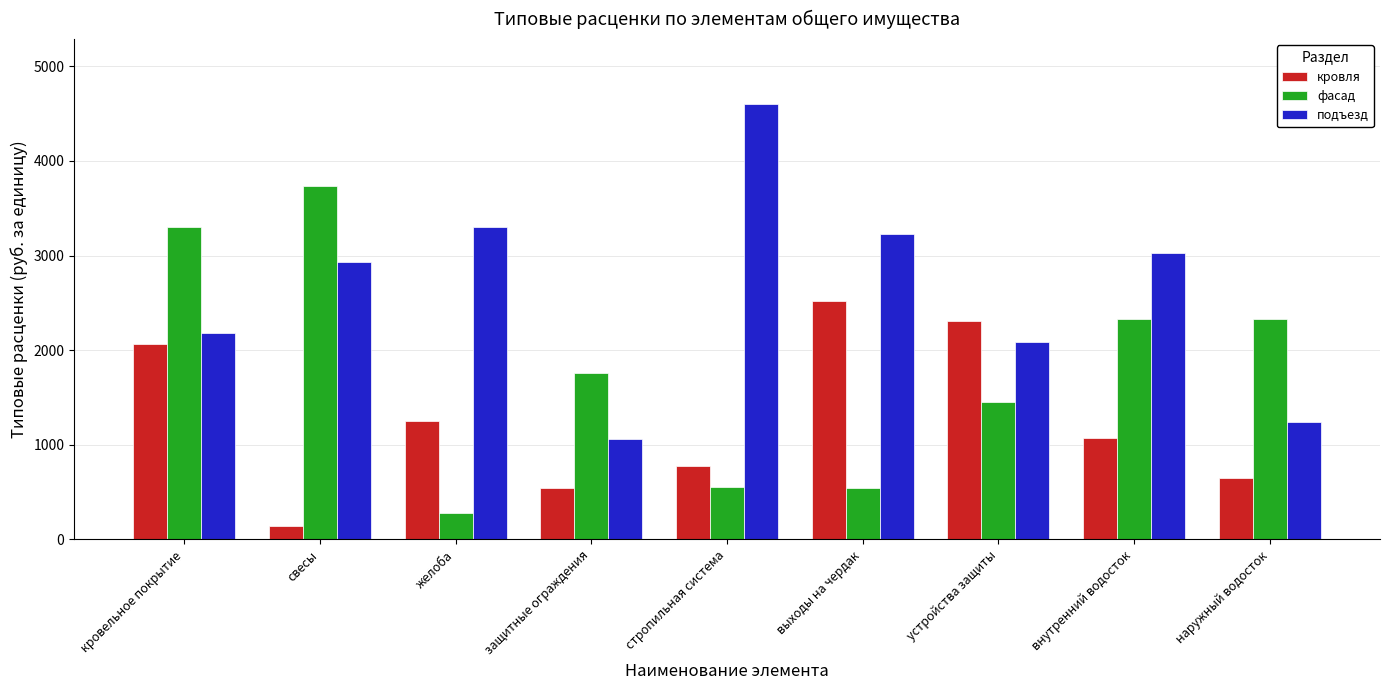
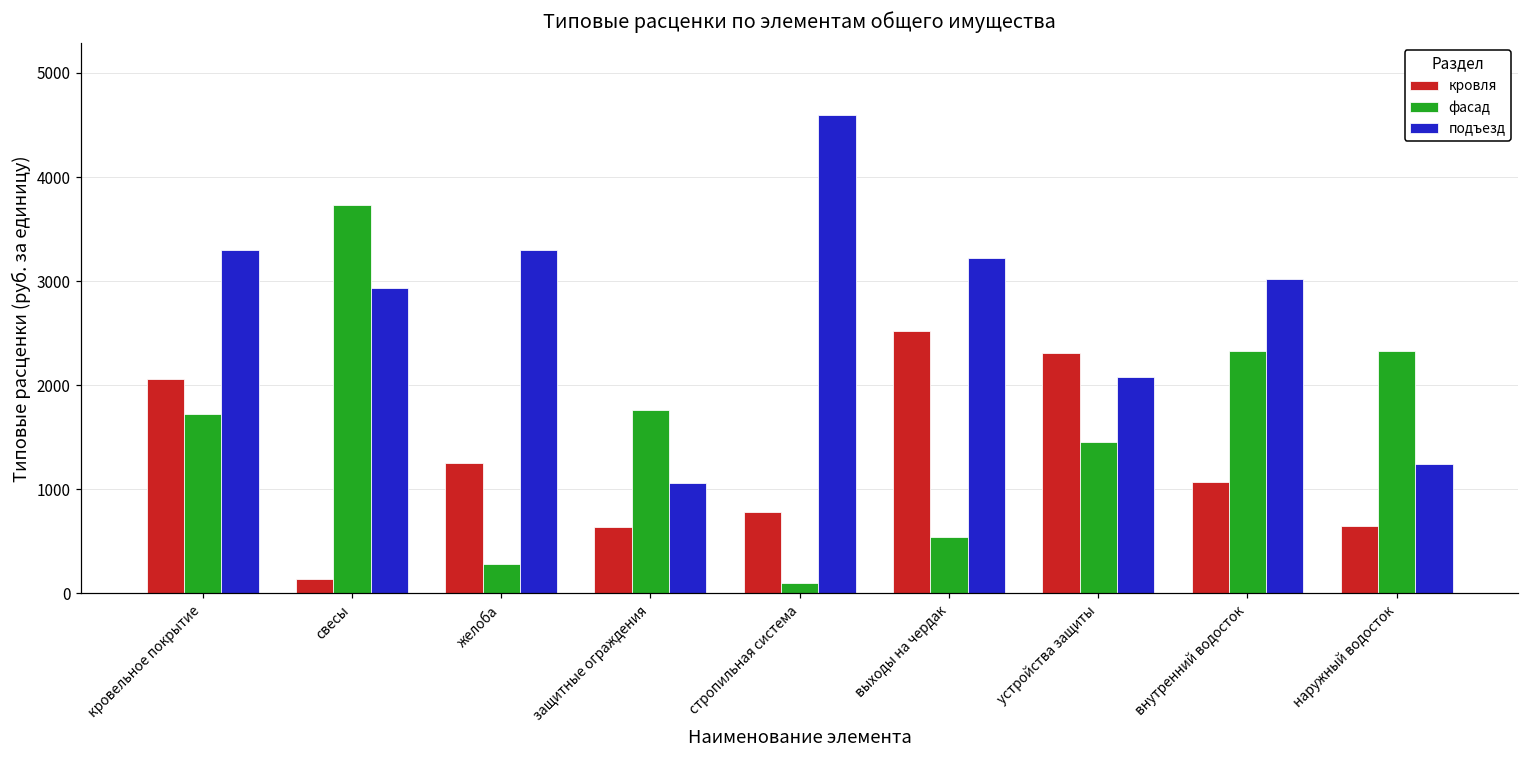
  {
    "кровля": {
      "кровельное покрытие": 2100,
      "свесы": 100,
      "желоба": 1300,
-     "защитные ограждения": 500,
+     "защитные ограждения": 600,
      "стропильная система": 800,
      "выходы на чердак": 2500,
      "устройства защиты": 2300,
      "внутренний водосток": 1100,
      "наружный водосток": 600
    },
    "фасад": {
-     "кровельное покрытие": 3300,
+     "кровельное покрытие": 1700,
      "свесы": 3700,
      "желоба": 300,
      "защитные ограждения": 1800,
-     "стропильная система": 600,
+     "стропильная система": 100,
      "выходы на чердак": 500,
      "устройства защиты": 1500,
      "внутренний водосток": 2300,
      "наружный водосток": 2300
    },
    "подъезд": {
-     "кровельное покрытие": 2200,
+     "кровельное покрытие": 3300,
      "свесы": 2900,
      "желоба": 3300,
      "защитные ограждения": 1100,
      "стропильная система": 4600,
      "выходы на чердак": 3200,
      "устройства защиты": 2100,
      "внутренний водосток": 3000,
      "наружный водосток": 1200
    }
  }
